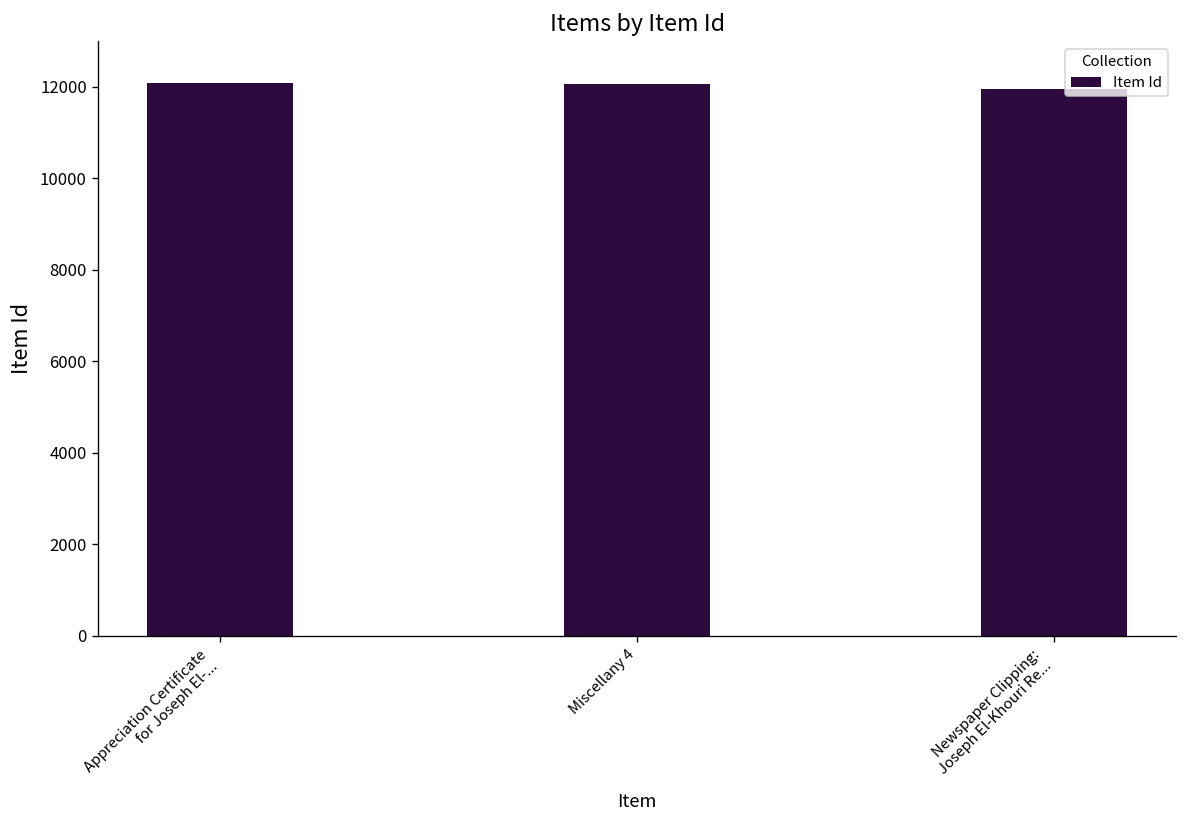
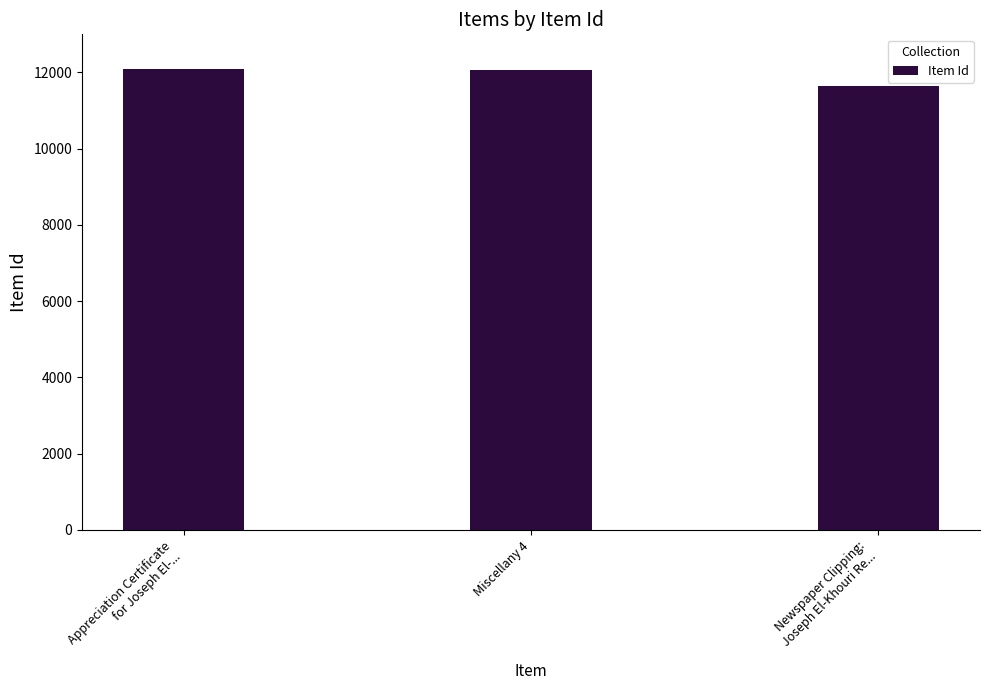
  {
    "Appreciation Certificate for Joseph El-...": 12100,
    "Miscellany 4": 12100,
-   "Newspaper Clipping: Joseph El-Khouri Re...": 11900
+   "Newspaper Clipping: Joseph El-Khouri Re...": 11700
  }
